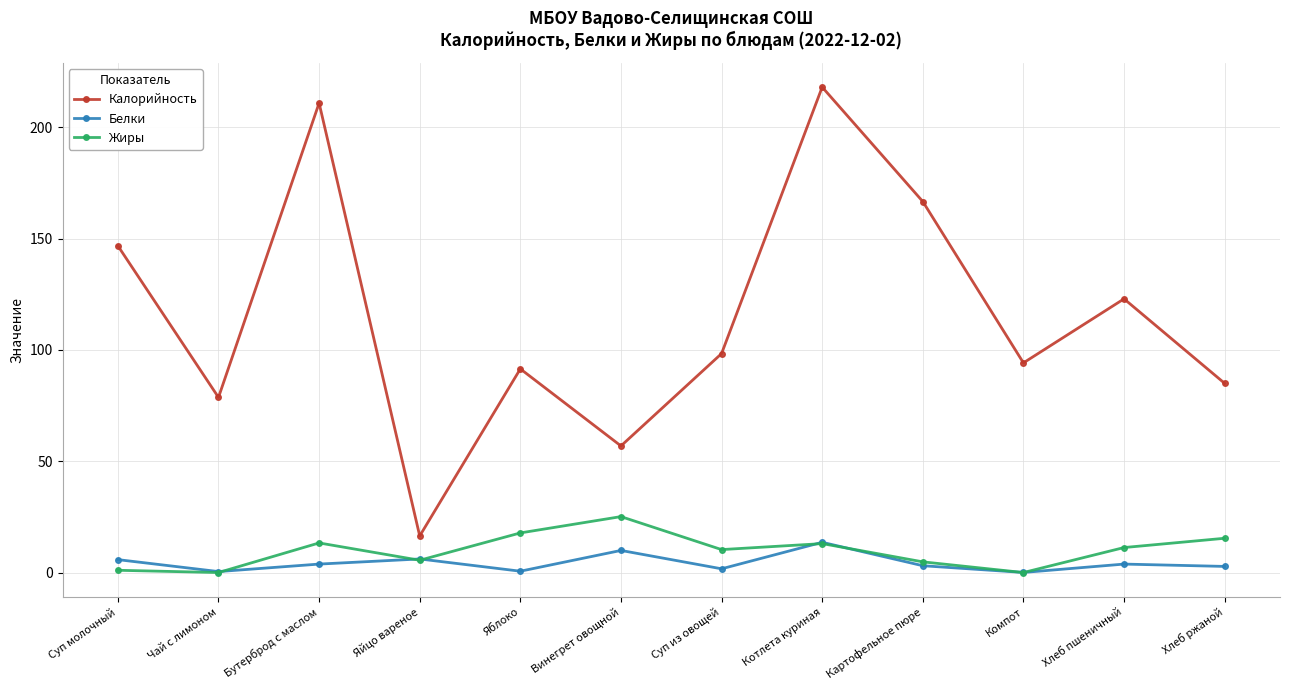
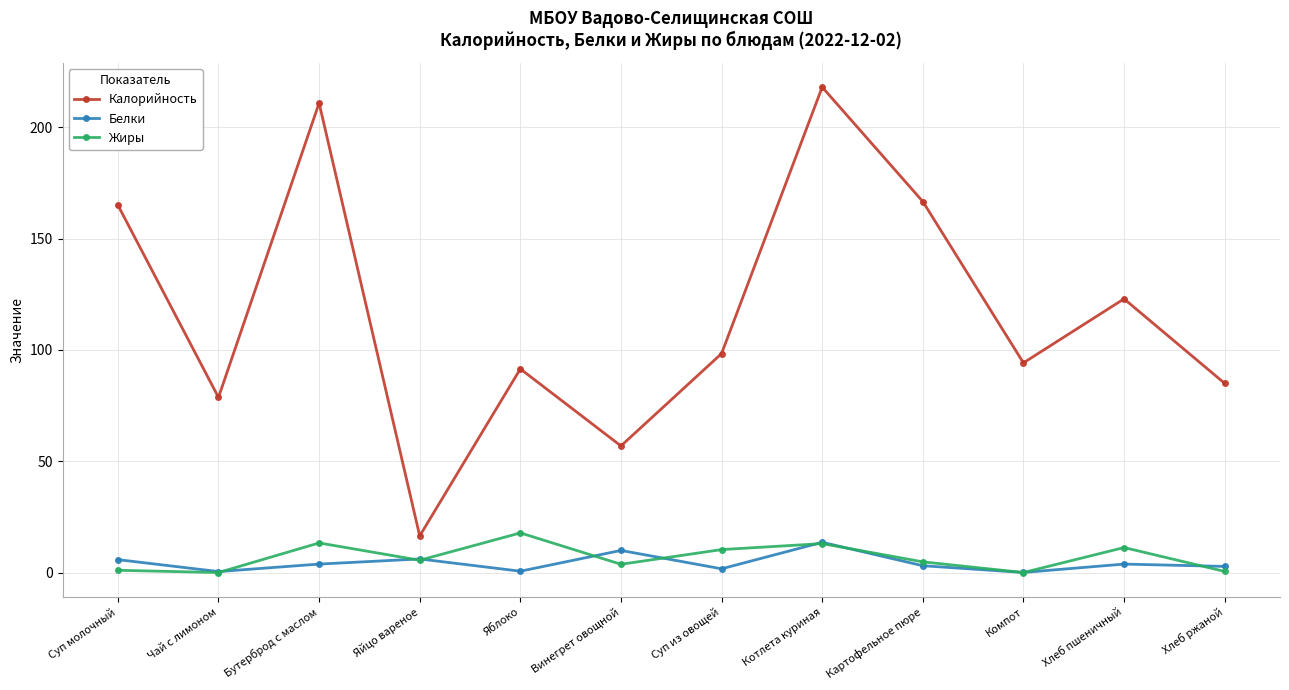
  {
    "Калорийность": {
-     "Суп молочный": 147,
+     "Суп молочный": 165,
      "Чай с лимоном": 79,
      "Бутерброд с маслом": 211,
      "Яйцо вареное": 16,
      "Яблоко": 92,
      "Винегрет овощной": 57,
      "Суп из овощей": 98,
      "Котлета куриная": 218,
      "Картофельное пюре": 167,
      "Компот": 94,
      "Хлеб пшеничный": 123,
      "Хлеб ржаной": 85
    },
    "Белки": {
      "Суп молочный": 6,
      "Бутерброд с маслом": 4,
      "Яблоко": 1,
      "Винегрет овощной": 10,
      "Суп из овощей": 2,
      "Картофельное пюре": 3,
      "Хлеб пшеничный": 4,
      "Хлеб ржаной": 3
    },
    "Жиры": {
      "Суп молочный": 1,
      "Бутерброд с маслом": 13,
      "Яблоко": 18,
-     "Винегрет овощной": 25,
+     "Винегрет овощной": 4,
      "Суп из овощей": 10,
      "Картофельное пюре": 5,
      "Хлеб пшеничный": 11,
-     "Хлеб ржаной": 15
+     "Хлеб ржаной": 1
    }
  }
